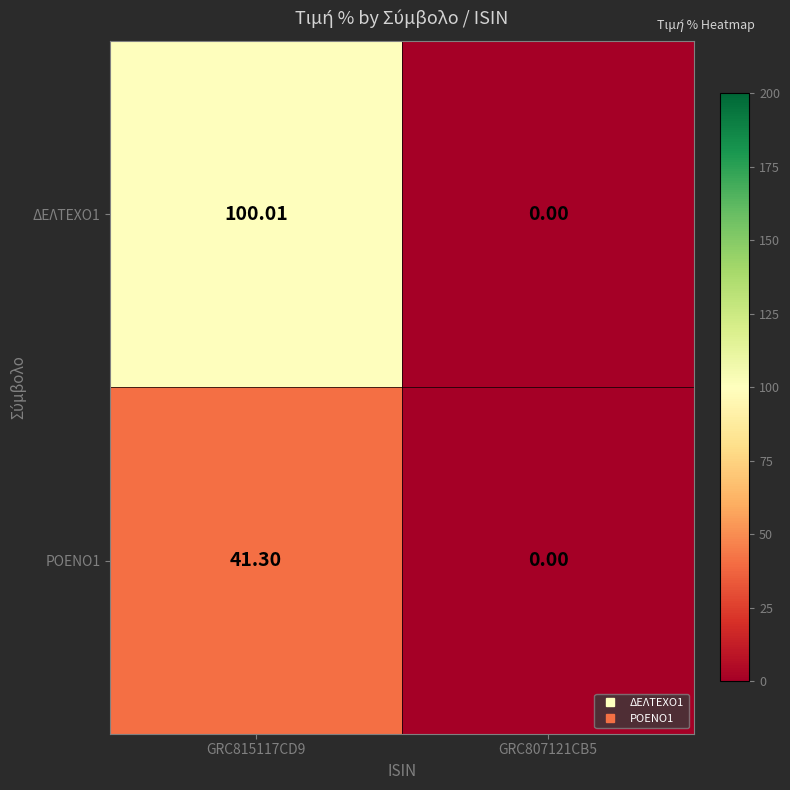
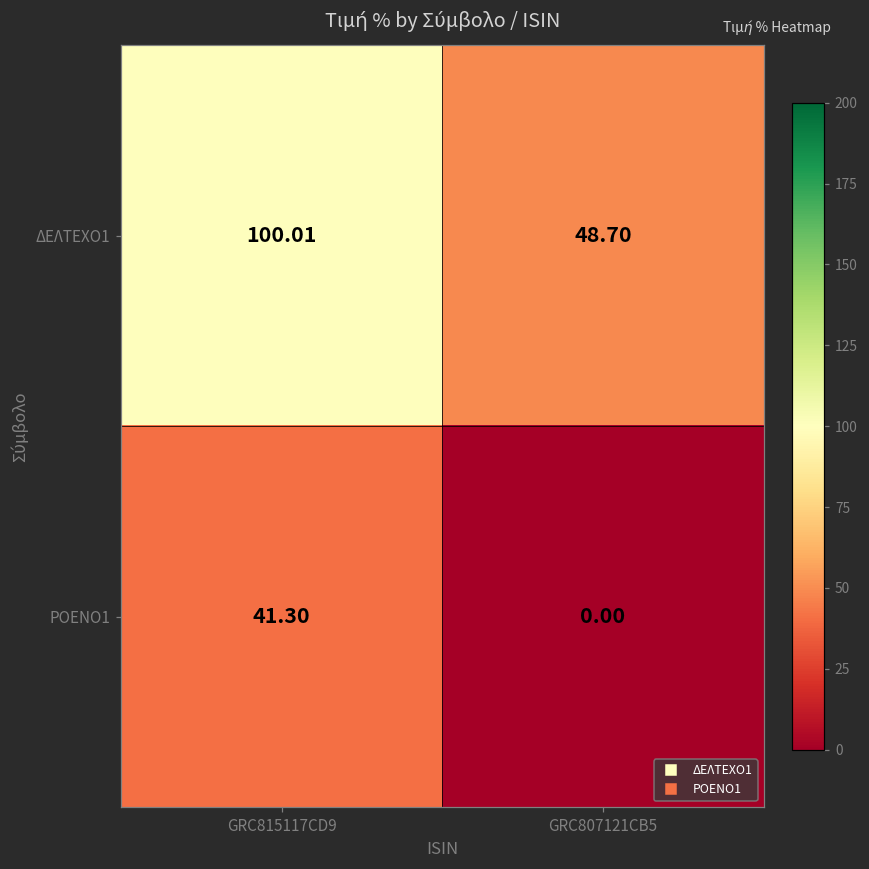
  {
    "ΔΕΛΤΕΧΟ1": {
      "GRC815117CD9": 100.01,
-     "GRC807121CB5": 0.00
+     "GRC807121CB5": 48.70
    },
    "ΡΟΕΝΟ1": {
      "GRC815117CD9": 41.30,
      "GRC807121CB5": 0.00
    }
  }
